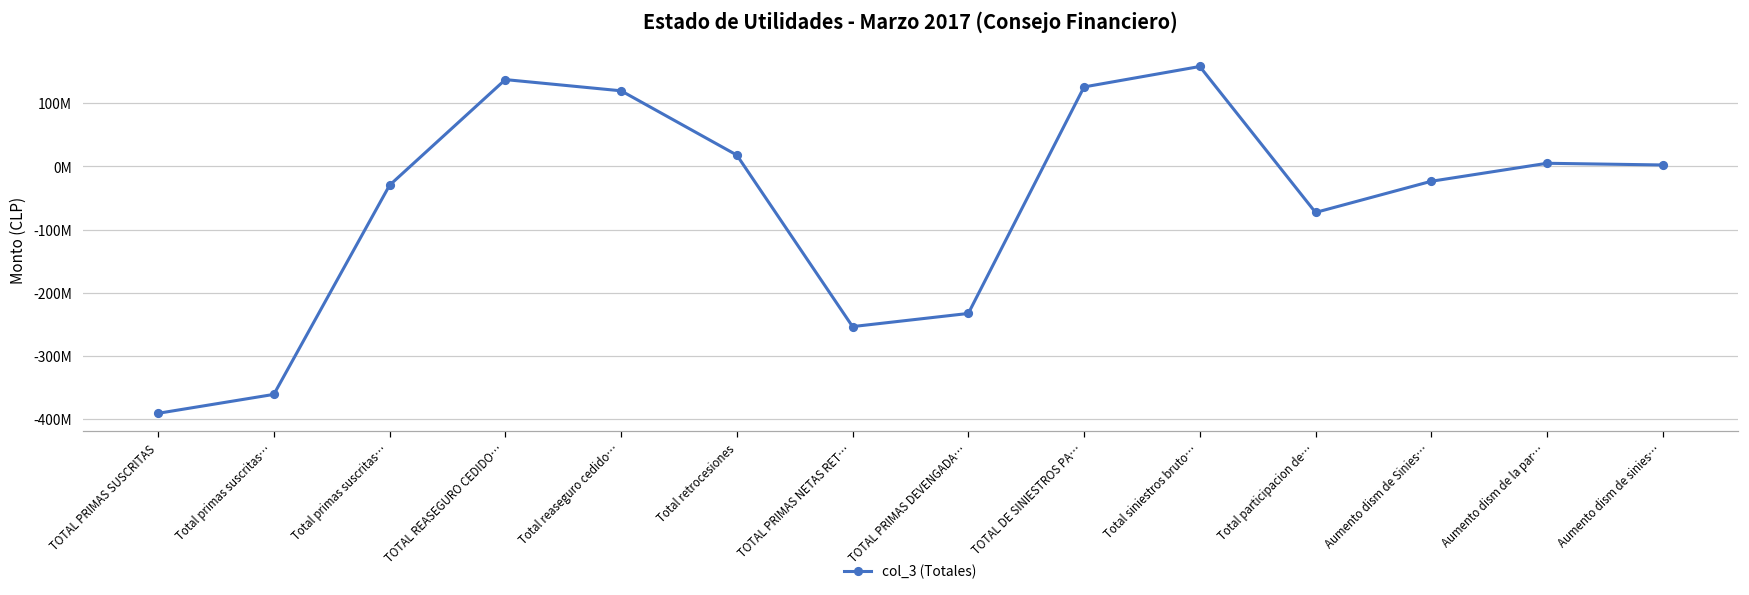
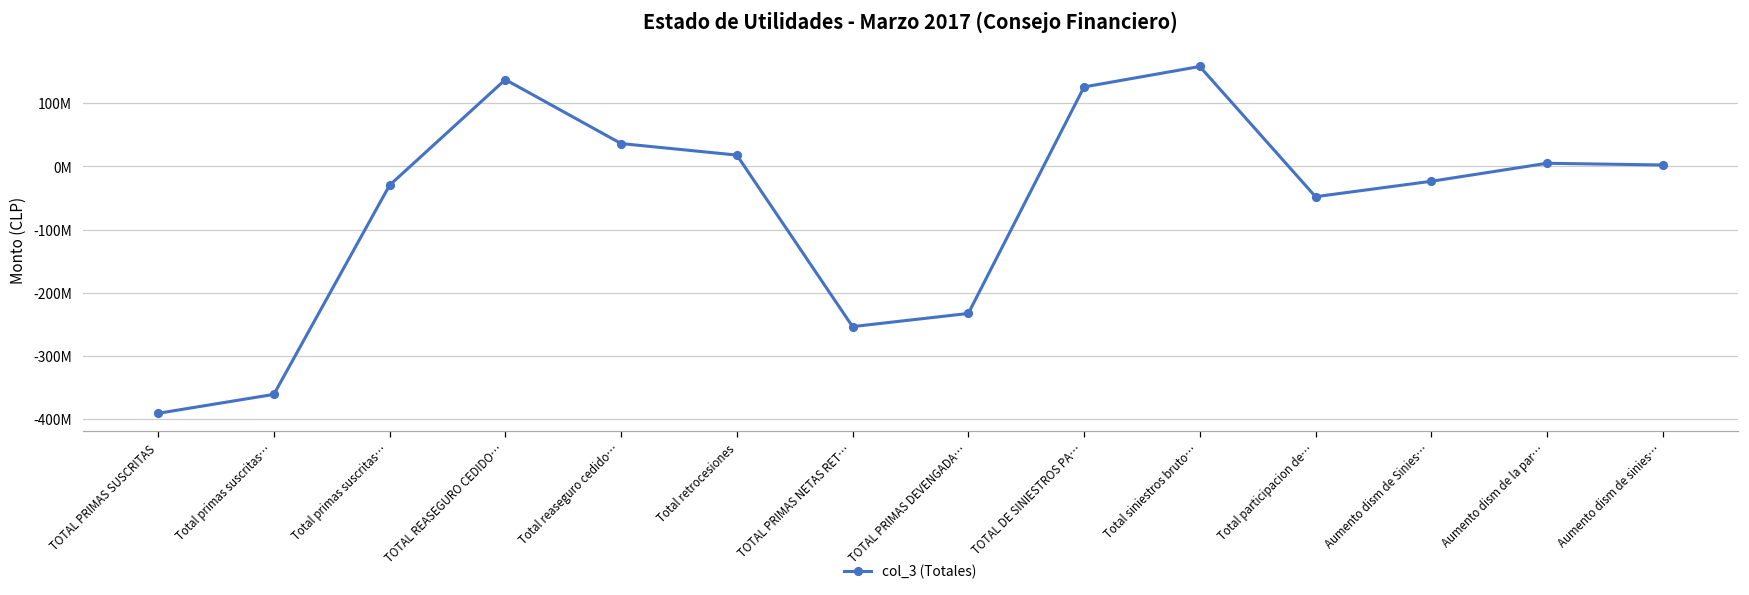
  {
    "TOTAL PRIMAS SUSCRITAS": -390000000,
    "TOTAL REASEGURO CEDIDO…": 140000000,
-   "Total reaseguro cedido…": 120000000,
+   "Total reaseguro cedido…": 40000000,
    "Total retrocesiones": 20000000,
    "TOTAL PRIMAS NETAS RET…": -250000000,
    "TOTAL PRIMAS DEVENGADA…": -230000000,
    "TOTAL DE SINIESTROS PA…": 130000000,
    "Total siniestros bruto…": 160000000,
-   "Total participacion de…": -70000000,
+   "Total participacion de…": -50000000,
    "Aumento dism de Sinies…": -20000000,
    "Aumento dism de la par…": 0,
    "Aumento dism de sinies…": 0
  }
